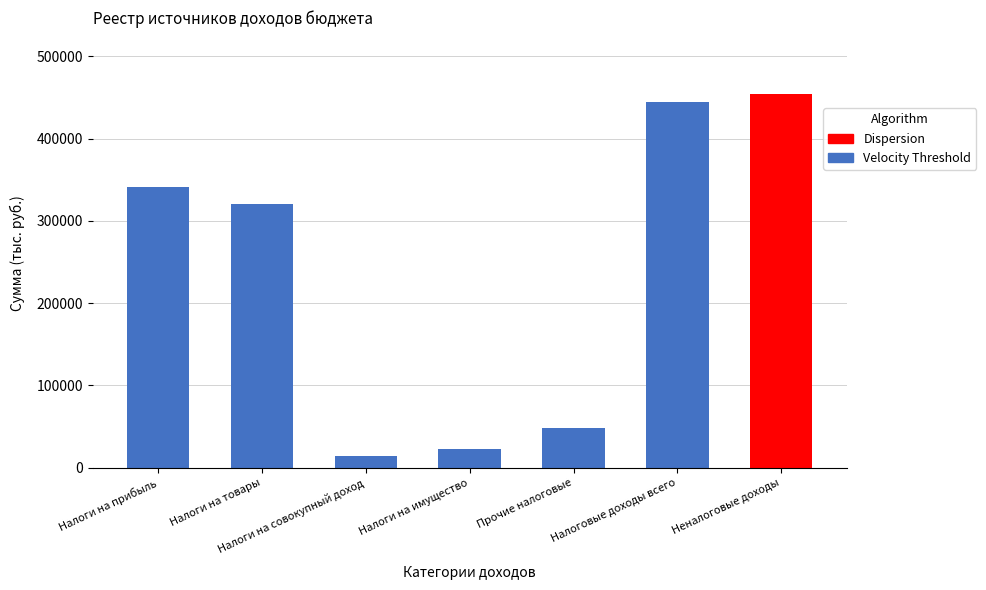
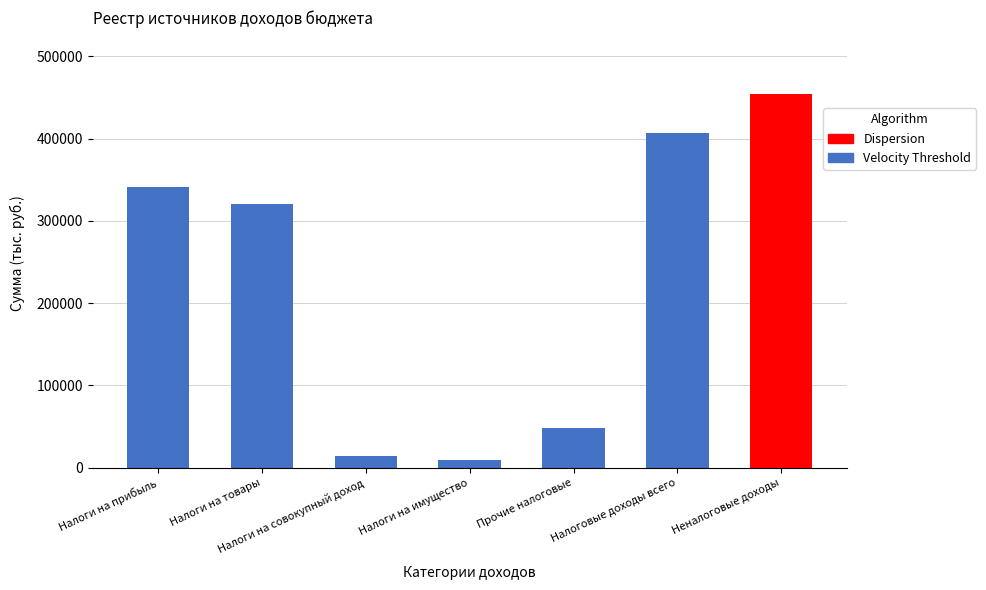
  {
    "Velocity Threshold": {
      "Налоги на прибыль": 340000,
      "Налоги на товары": 320000,
      "Налоги на совокупный доход": 10000,
-     "Налоги на имущество": 20000,
+     "Налоги на имущество": 10000,
      "Прочие налоговые": 50000,
-     "Налоговые доходы всего": 440000
+     "Налоговые доходы всего": 410000
    },
    "Dispersion": {
      "Неналоговые доходы": 450000
    }
  }
